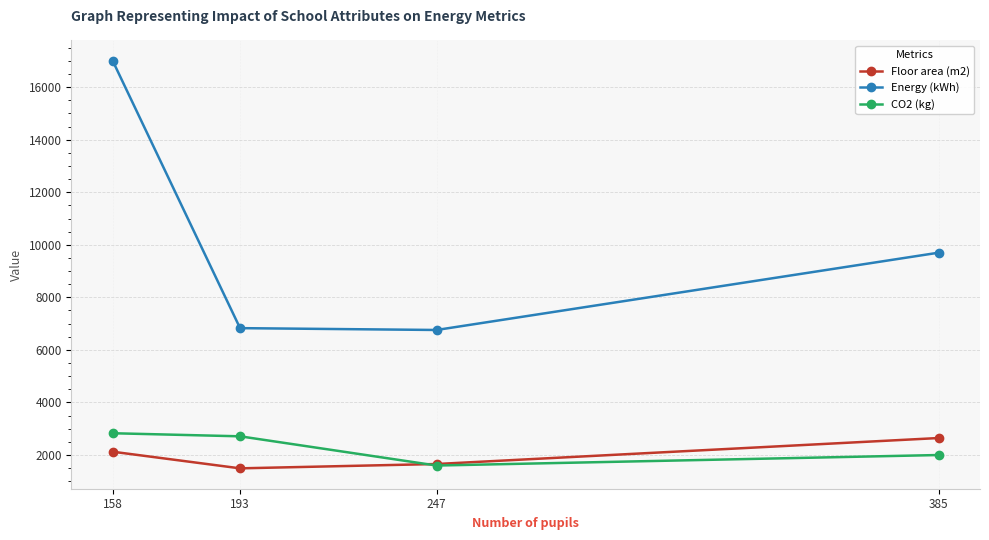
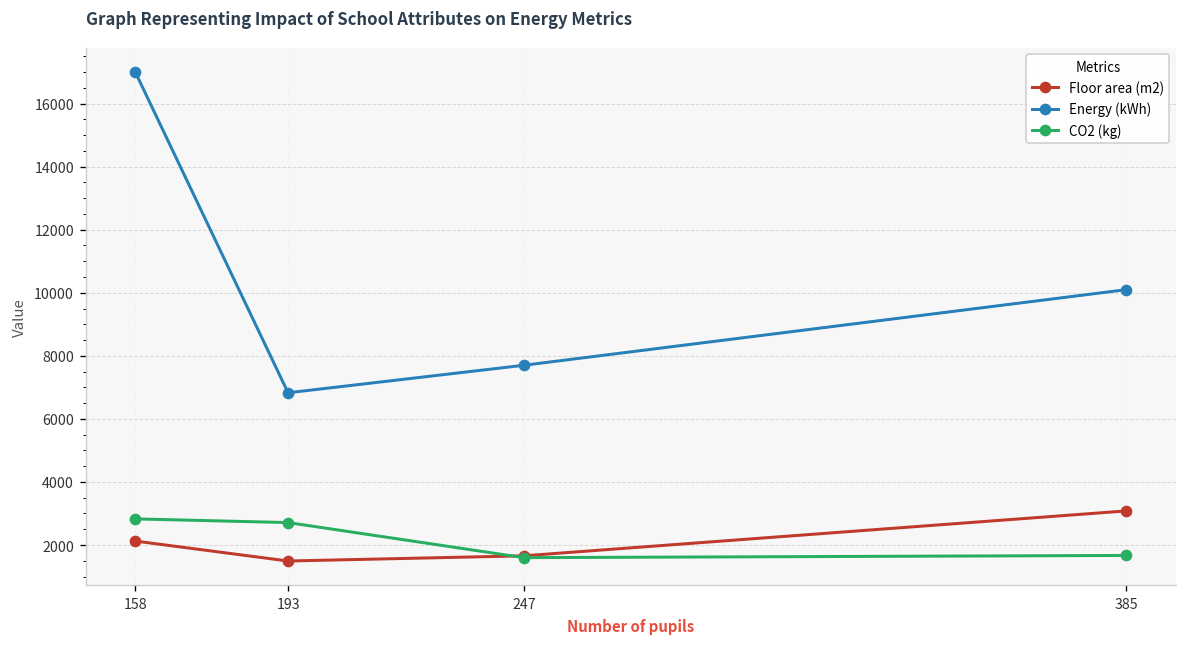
  {
    "Floor area (m2)": {
      "158": 2100,
      "193": 1500,
-     "385": 2600
+     "385": 3100
    },
    "Energy (kWh)": {
      "158": 17000,
      "193": 6800,
-     "247": 6800,
-     "385": 9700
+     "247": 7700,
+     "385": 10100
    },
    "CO2 (kg)": {
      "158": 2800,
      "193": 2700,
-     "385": 2000
+     "385": 1700
    }
  }
